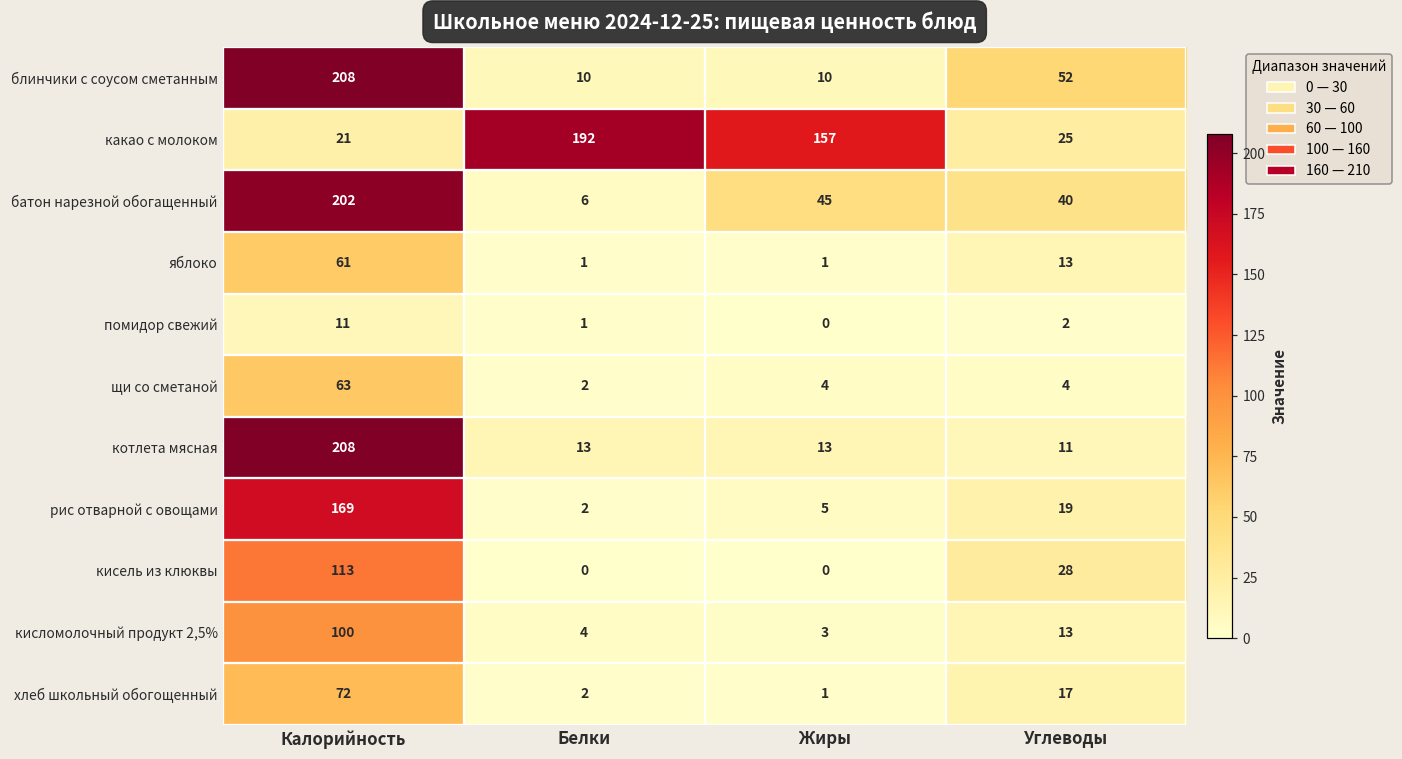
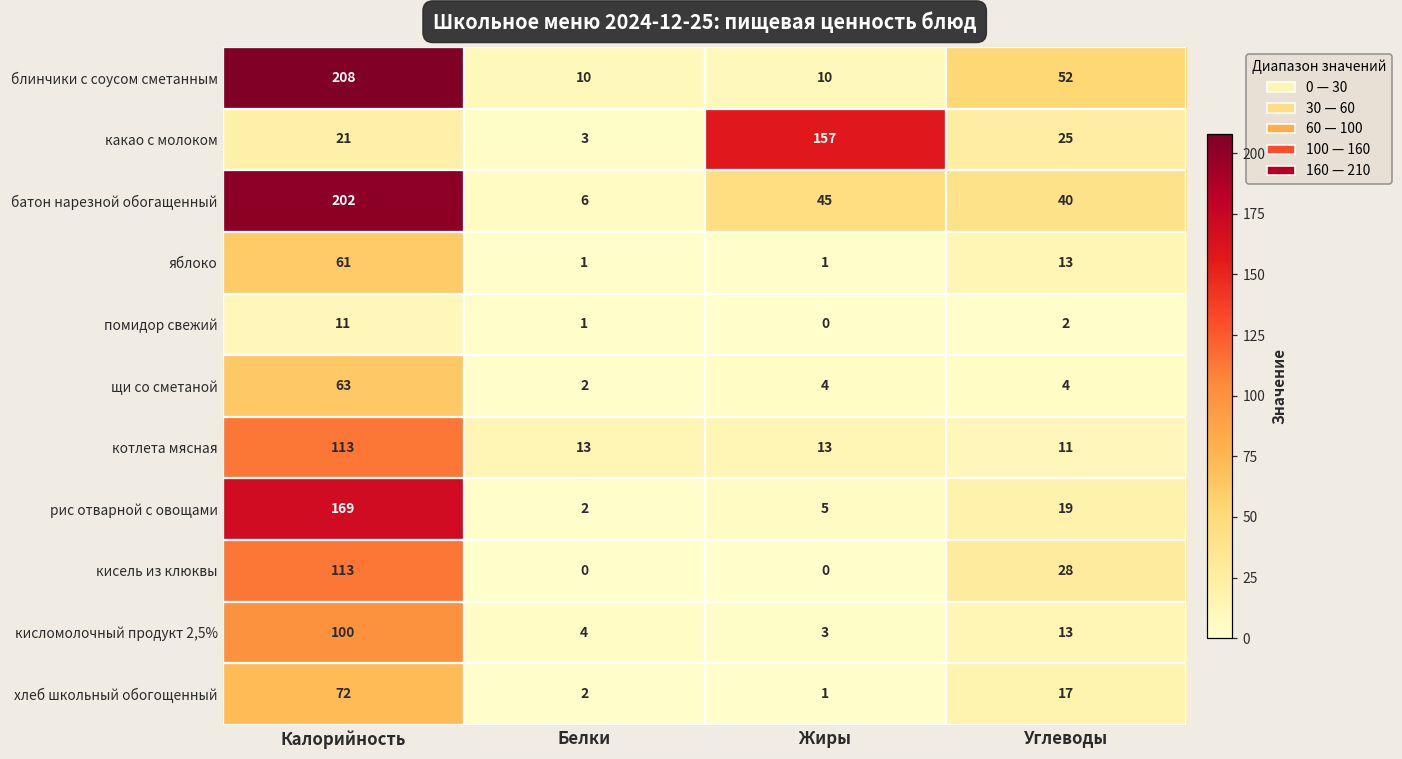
  {
    "блинчики с соусом сметанным": {
      "Калорийность": 208,
      "Белки": 10,
      "Жиры": 10,
      "Углеводы": 52
    },
    "какао с молоком": {
      "Калорийность": 21,
-     "Белки": 192,
+     "Белки": 3,
      "Жиры": 157,
      "Углеводы": 25
    },
    "батон нарезной обогащенный": {
      "Калорийность": 202,
      "Белки": 6,
      "Жиры": 45,
      "Углеводы": 40
    },
    "яблоко": {
      "Калорийность": 61,
      "Белки": 1,
      "Жиры": 1,
      "Углеводы": 13
    },
    "помидор свежий": {
      "Калорийность": 11,
      "Белки": 1,
      "Жиры": 0,
      "Углеводы": 2
    },
    "щи со сметаной": {
      "Калорийность": 63,
      "Белки": 2,
      "Жиры": 4,
      "Углеводы": 4
    },
    "котлета мясная": {
-     "Калорийность": 208,
+     "Калорийность": 113,
      "Белки": 13,
      "Жиры": 13,
      "Углеводы": 11
    },
    "рис отварной с овощами": {
      "Калорийность": 169,
      "Белки": 2,
      "Жиры": 5,
      "Углеводы": 19
    },
    "кисель из клюквы": {
      "Калорийность": 113,
      "Белки": 0,
      "Жиры": 0,
      "Углеводы": 28
    },
    "кисломолочный продукт 2,5%": {
      "Калорийность": 100,
      "Белки": 4,
      "Жиры": 3,
      "Углеводы": 13
    },
    "хлеб школьный обогощенный": {
      "Калорийность": 72,
      "Белки": 2,
      "Жиры": 1,
      "Углеводы": 17
    }
  }
